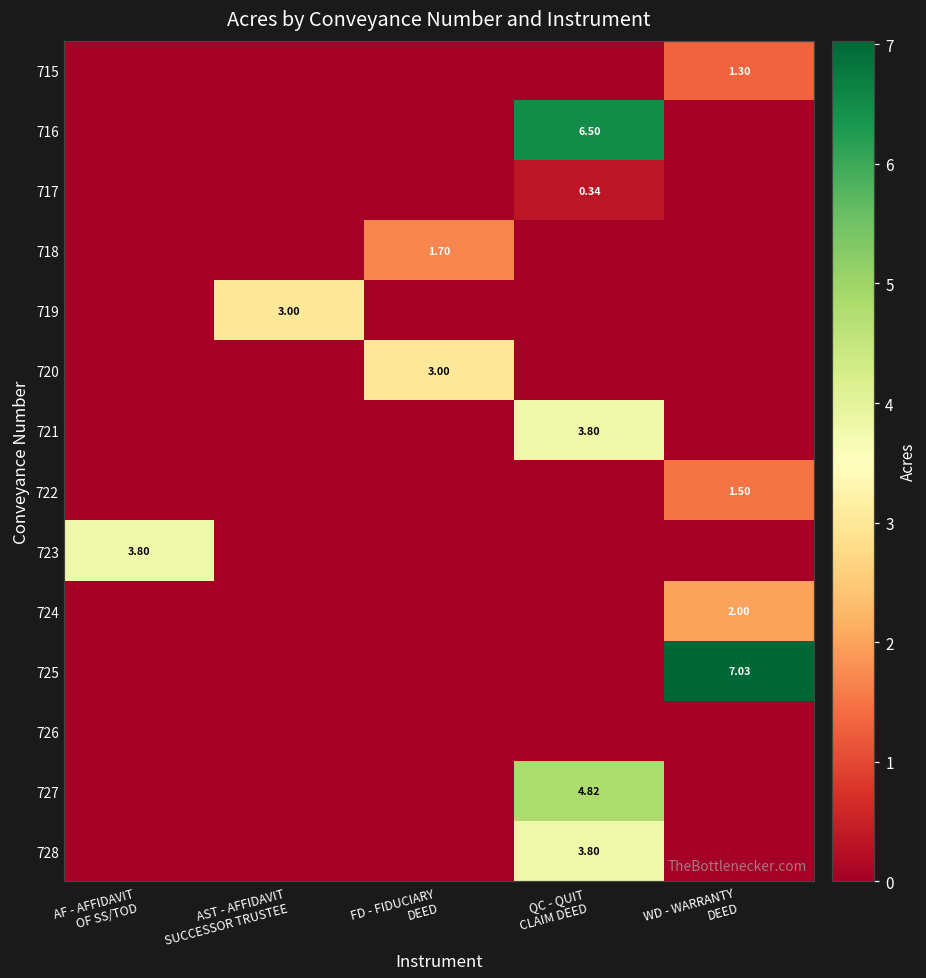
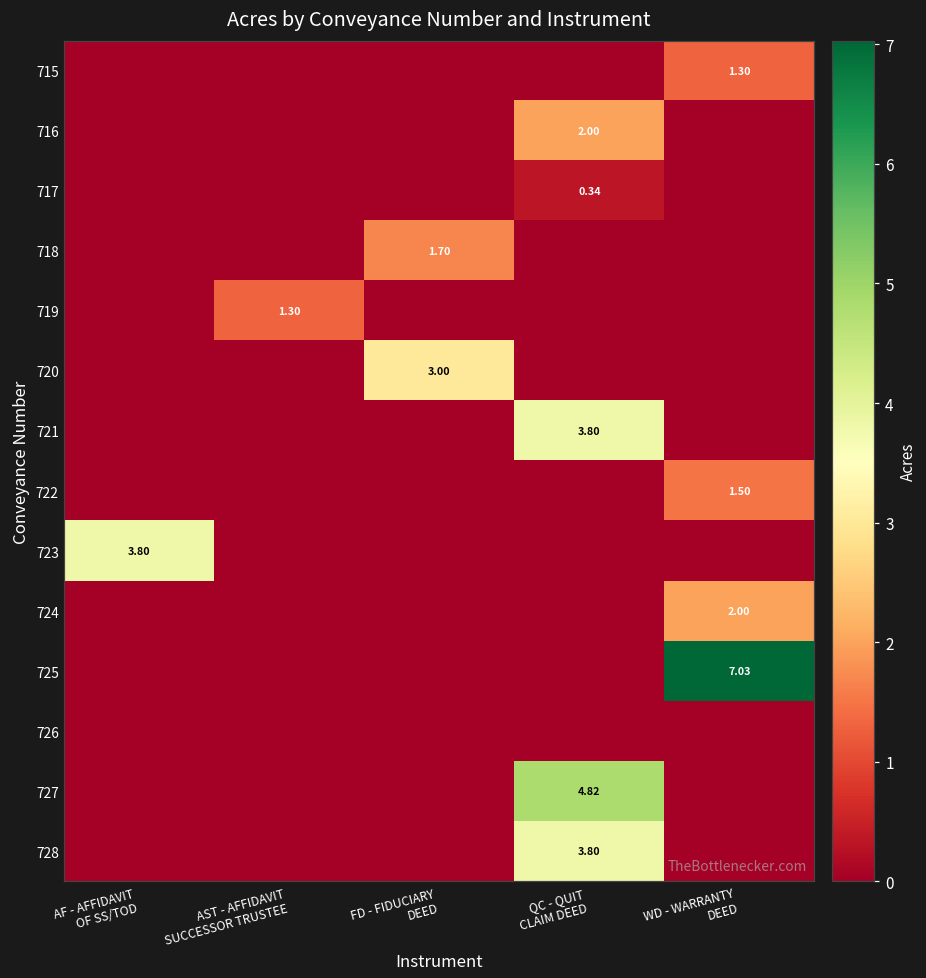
  {
    "715": {
      "WD - WARRANTY DEED": 1.30
    },
    "716": {
-     "QC - QUIT CLAIM DEED": 6.50
+     "QC - QUIT CLAIM DEED": 2.00
    },
    "717": {
      "QC - QUIT CLAIM DEED": 0.34
    },
    "718": {
      "FD - FIDUCIARY DEED": 1.70
    },
    "719": {
-     "AST - AFFIDAVIT SUCCESSOR TRUSTEE": 3.00
+     "AST - AFFIDAVIT SUCCESSOR TRUSTEE": 1.30
    },
    "720": {
      "FD - FIDUCIARY DEED": 3.00
    },
    "721": {
      "QC - QUIT CLAIM DEED": 3.80
    },
    "722": {
      "WD - WARRANTY DEED": 1.50
    },
    "723": {
      "AF - AFFIDAVIT OF SS/TOD": 3.80
    },
    "724": {
      "WD - WARRANTY DEED": 2.00
    },
    "725": {
      "WD - WARRANTY DEED": 7.03
    },
    "727": {
      "QC - QUIT CLAIM DEED": 4.82
    },
    "728": {
      "QC - QUIT CLAIM DEED": 3.80
    }
  }
